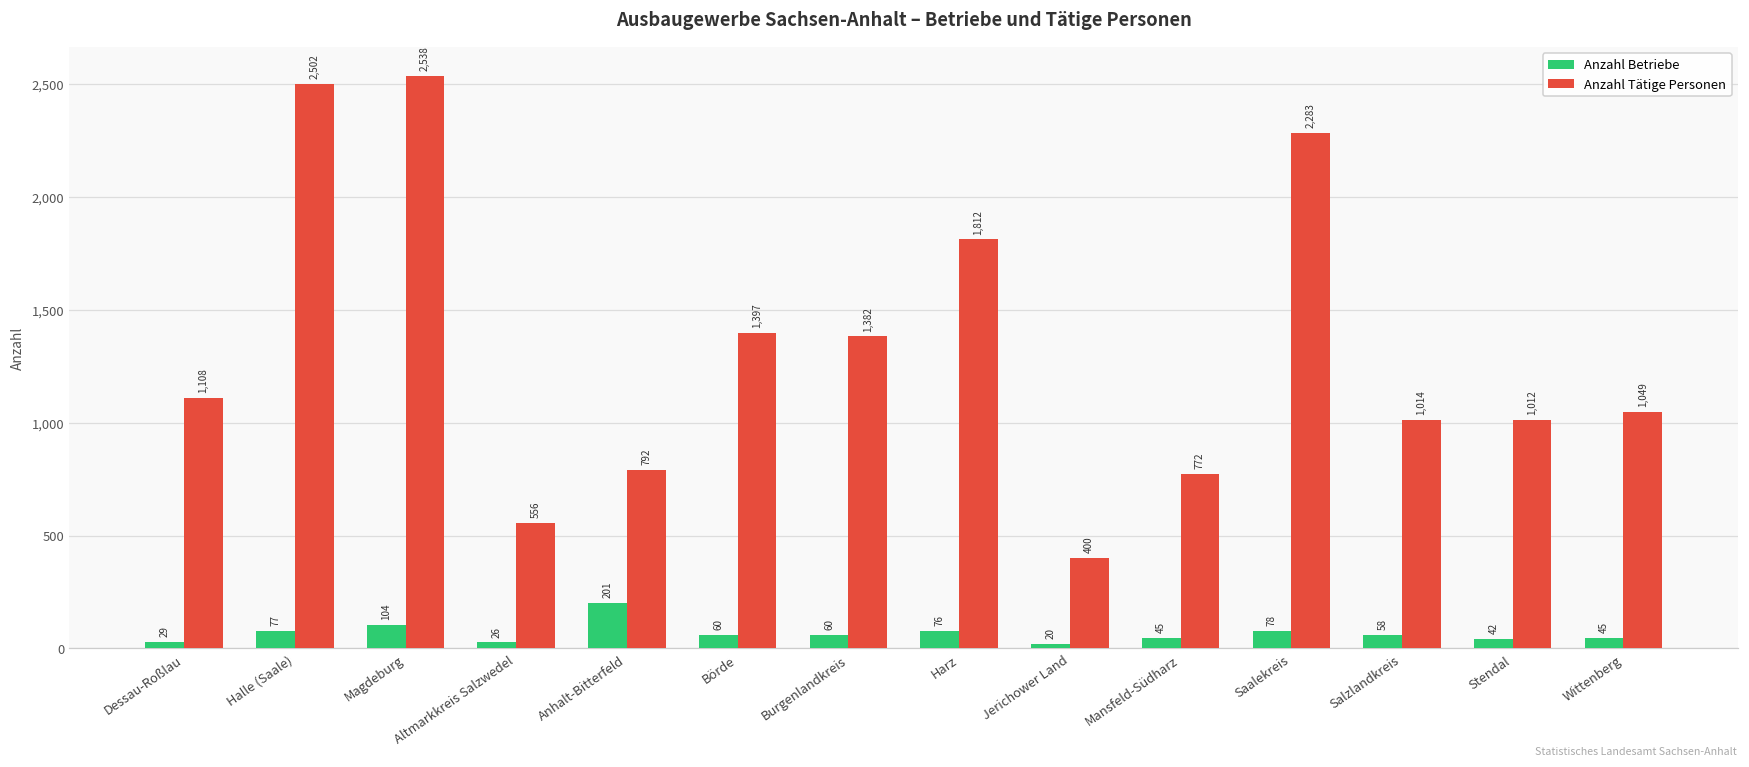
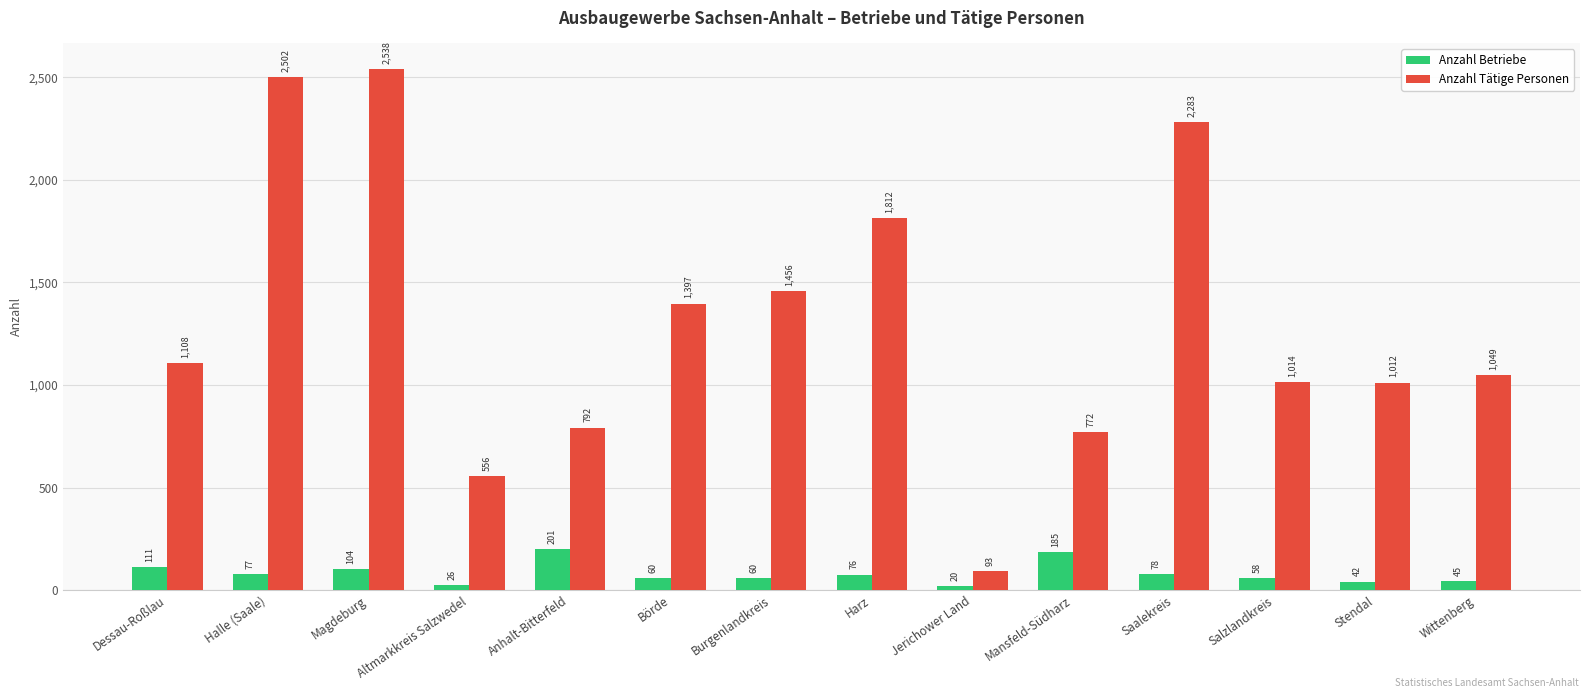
  {
    "Anzahl Betriebe": {
-     "Dessau-Roßlau": "29",
+     "Dessau-Roßlau": "111",
      "Halle (Saale)": "77",
      "Magdeburg": "104",
      "Altmarkkreis Salzwedel": "26",
      "Anhalt-Bitterfeld": "201",
      "Börde": "60",
      "Burgenlandkreis": "60",
      "Harz": "76",
      "Jerichower Land": "20",
-     "Mansfeld-Südharz": "45",
+     "Mansfeld-Südharz": "185",
      "Saalekreis": "78",
      "Salzlandkreis": "58",
      "Stendal": "42",
      "Wittenberg": "45"
    },
    "Anzahl Tätige Personen": {
      "Dessau-Roßlau": "1,108",
      "Halle (Saale)": "2,502",
      "Magdeburg": "2,538",
      "Altmarkkreis Salzwedel": "556",
      "Anhalt-Bitterfeld": "792",
      "Börde": "1,397",
-     "Burgenlandkreis": "1,382",
+     "Burgenlandkreis": "1,456",
      "Harz": "1,812",
-     "Jerichower Land": "400",
+     "Jerichower Land": "93",
      "Mansfeld-Südharz": "772",
      "Saalekreis": "2,283",
      "Salzlandkreis": "1,014",
      "Stendal": "1,012",
      "Wittenberg": "1,049"
    }
  }
